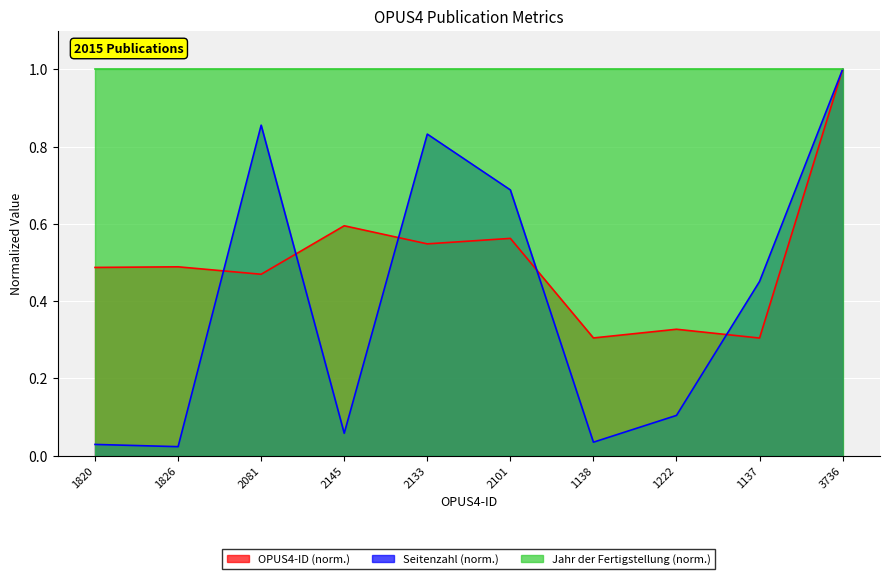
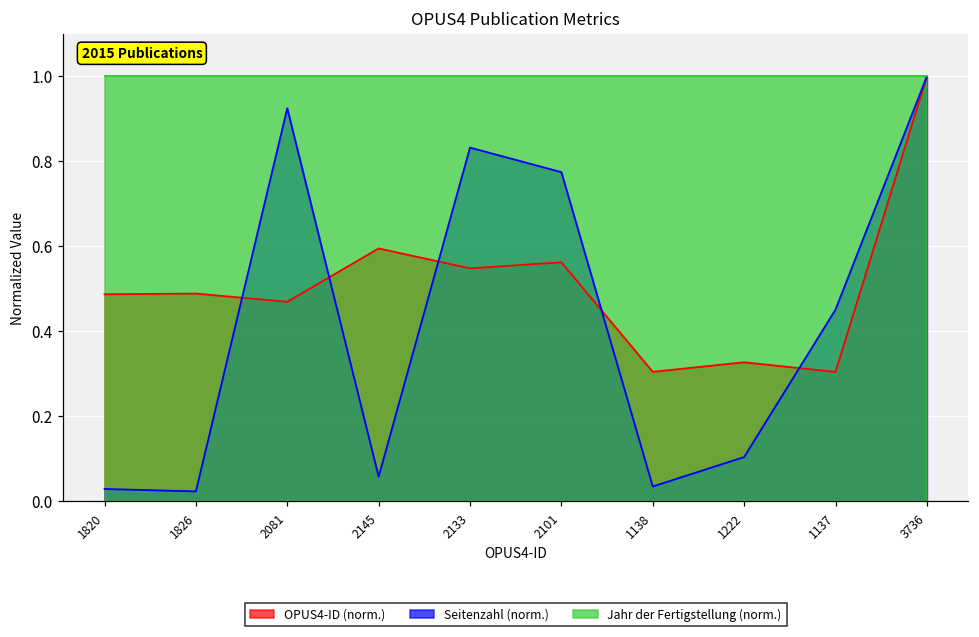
  {
    "OPUS4-ID (norm.)": {
      "1820": 0.49,
      "1826": 0.49,
      "2081": 0.47,
      "2145": 0.60,
      "2133": 0.55,
      "2101": 0.56,
      "1138": 0.30,
      "1222": 0.33,
      "1137": 0.30
    },
    "Seitenzahl (norm.)": {
      "1820": 0.03,
      "1826": 0.02,
-     "2081": 0.86,
+     "2081": 0.92,
      "2145": 0.06,
      "2133": 0.83,
-     "2101": 0.69,
+     "2101": 0.77,
      "1138": 0.03,
      "1222": 0.10,
      "1137": 0.45
    },
    "Jahr der Fertigstellung (norm.)": {
      "2081": 1.00,
      "2145": 1.00,
      "2133": 1.00,
      "2101": 1.00,
      "1138": 1.00,
      "1222": 1.00,
      "1137": 1.00
    }
  }
